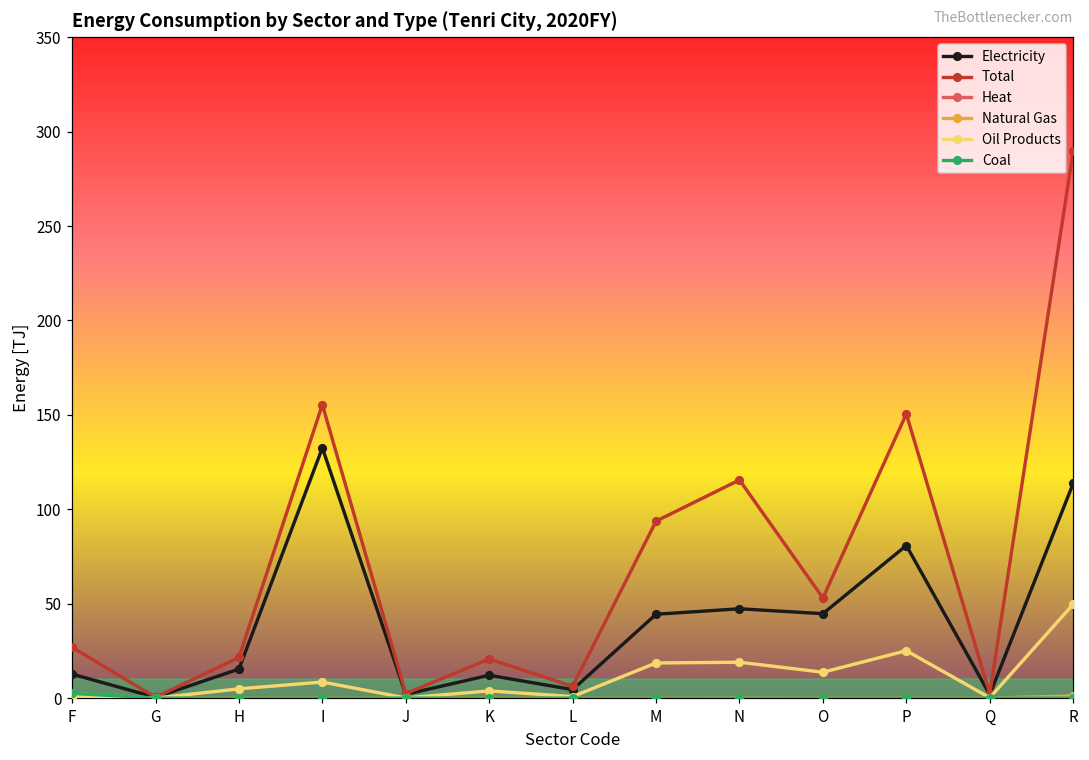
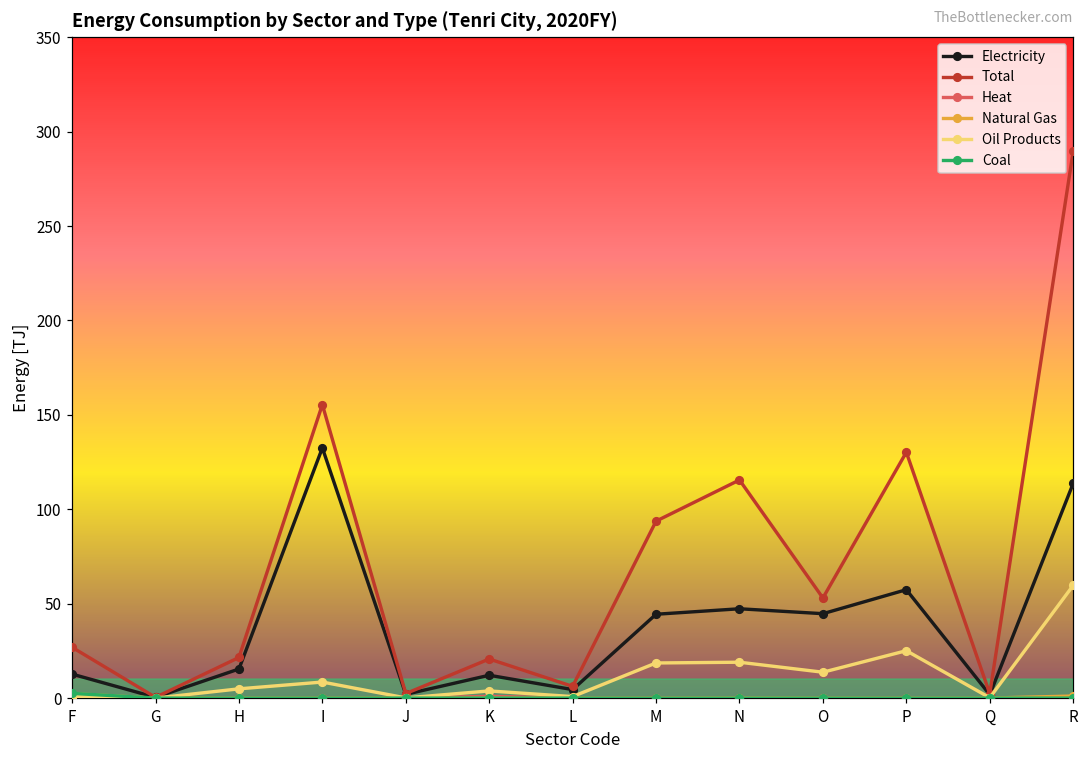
  {
    "Electricity": {
      "F": 13,
      "H": 15,
      "I": 133,
      "K": 12,
      "M": 44,
      "N": 47,
      "O": 45,
-     "P": 81,
+     "P": 57,
      "R": 114
    },
    "Total": {
      "F": 27,
      "H": 22,
      "I": 155,
      "K": 21,
      "M": 94,
      "N": 116,
      "O": 53,
-     "P": 151,
+     "P": 130,
      "R": 290
    },
    "Oil Products": {
      "M": 19,
      "N": 19,
      "O": 14,
      "P": 25,
-     "R": 50
+     "R": 60
    }
  }
